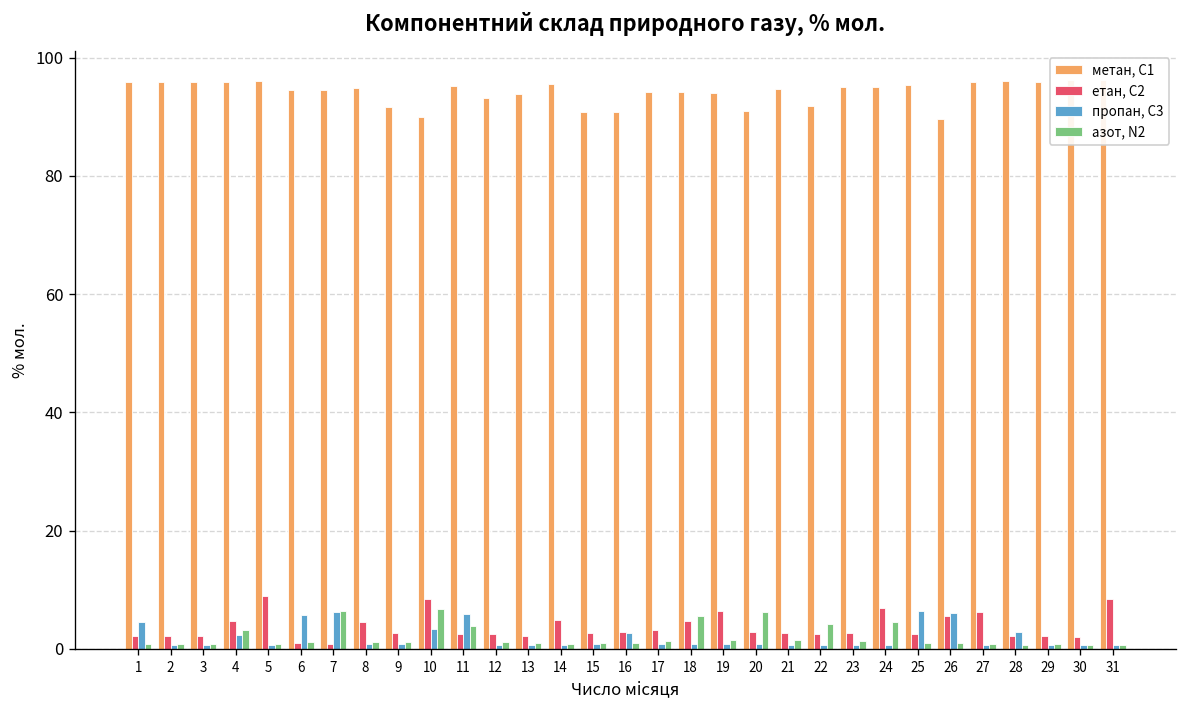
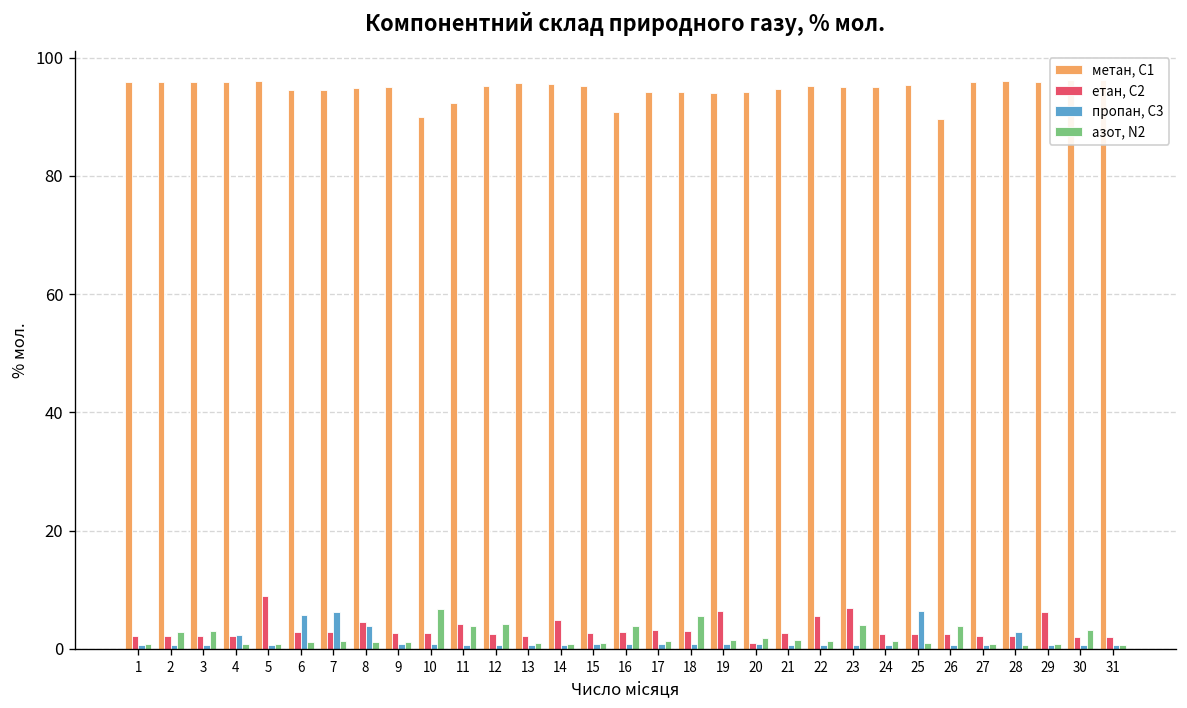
  {
    "метан, С1": {
      "1": 96,
      "2": 96,
      "3": 96,
      "4": 96,
      "5": 96,
      "6": 95,
      "7": 95,
      "8": 95,
-     "9": 92,
+     "9": 95,
      "10": 90,
-     "11": 95,
-     "12": 93,
-     "13": 94,
+     "11": 92,
+     "12": 95,
+     "13": 96,
      "14": 96,
-     "15": 91,
+     "15": 95,
      "16": 91,
      "17": 94,
      "18": 94,
      "19": 94,
-     "20": 91,
+     "20": 94,
      "21": 95,
-     "22": 92,
+     "22": 95,
      "23": 95,
      "24": 95,
      "25": 95,
      "26": 90,
      "27": 96,
      "28": 96,
      "29": 96
    },
    "етан, С2": {
      "1": 2,
      "2": 2,
      "3": 2,
-     "4": 5,
+     "4": 2,
      "5": 9,
-     "6": 1,
-     "7": 1,
+     "6": 3,
+     "7": 3,
      "8": 5,
      "9": 3,
-     "10": 8,
-     "11": 3,
+     "10": 3,
+     "11": 4,
      "12": 3,
      "13": 2,
      "14": 5,
      "15": 3,
      "16": 3,
      "17": 3,
-     "18": 5,
+     "18": 3,
      "19": 6,
-     "20": 3,
+     "20": 1,
      "21": 3,
-     "22": 2,
-     "23": 3,
-     "24": 7,
+     "22": 5,
+     "23": 7,
+     "24": 3,
      "25": 2,
-     "26": 5,
-     "27": 6,
+     "26": 2,
+     "27": 2,
      "28": 2,
-     "29": 2,
+     "29": 6,
      "30": 2,
-     "31": 8
+     "31": 2
    },
    "пропан, С3": {
-     "1": 4,
+     "1": 1,
      "2": 1,
      "3": 1,
      "4": 2,
      "5": 1,
      "6": 6,
      "7": 6,
-     "8": 1,
+     "8": 4,
      "9": 1,
-     "10": 3,
-     "11": 6,
+     "10": 1,
+     "11": 1,
      "12": 1,
      "13": 1,
      "14": 1,
      "15": 1,
-     "16": 3,
+     "16": 1,
      "17": 1,
      "18": 1,
      "19": 1,
      "20": 1,
      "21": 1,
      "22": 1,
      "23": 1,
      "24": 1,
      "25": 6,
-     "26": 6,
+     "26": 1,
      "27": 1,
      "28": 3,
      "29": 1,
      "30": 1,
      "31": 1
    },
    "азот, N2": {
      "1": 1,
-     "2": 1,
-     "3": 1,
-     "4": 3,
+     "2": 3,
+     "3": 3,
+     "4": 1,
      "5": 1,
      "6": 1,
-     "7": 6,
+     "7": 1,
      "8": 1,
      "9": 1,
      "10": 7,
      "11": 4,
-     "12": 1,
+     "12": 4,
      "13": 1,
      "14": 1,
      "15": 1,
-     "16": 1,
+     "16": 4,
      "17": 1,
      "18": 6,
      "19": 2,
-     "20": 6,
+     "20": 2,
      "21": 1,
-     "22": 4,
-     "23": 1,
-     "24": 5,
+     "22": 1,
+     "23": 4,
+     "24": 1,
      "25": 1,
-     "26": 1,
+     "26": 4,
      "27": 1,
      "28": 1,
      "29": 1,
-     "30": 1,
+     "30": 3,
      "31": 1
    }
  }
